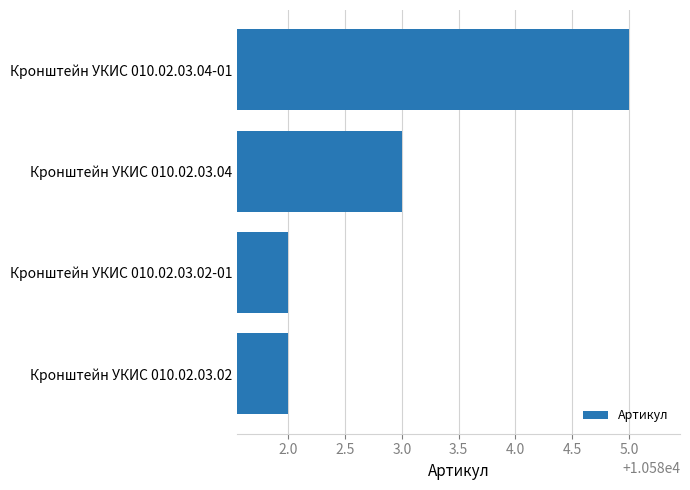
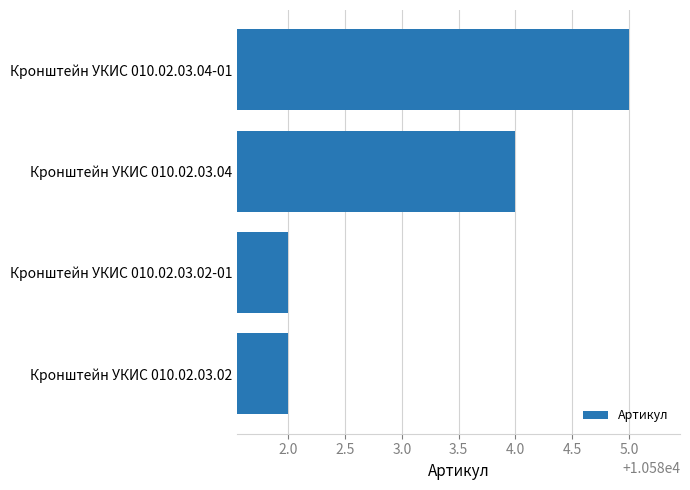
  {
    "Кронштейн УКИС 010.02.03.04-01": 10585,
-   "Кронштейн УКИС 010.02.03.04": 10583,
+   "Кронштейн УКИС 010.02.03.04": 10584,
    "Кронштейн УКИС 010.02.03.02-01": 10582,
    "Кронштейн УКИС 010.02.03.02": 10582
  }
